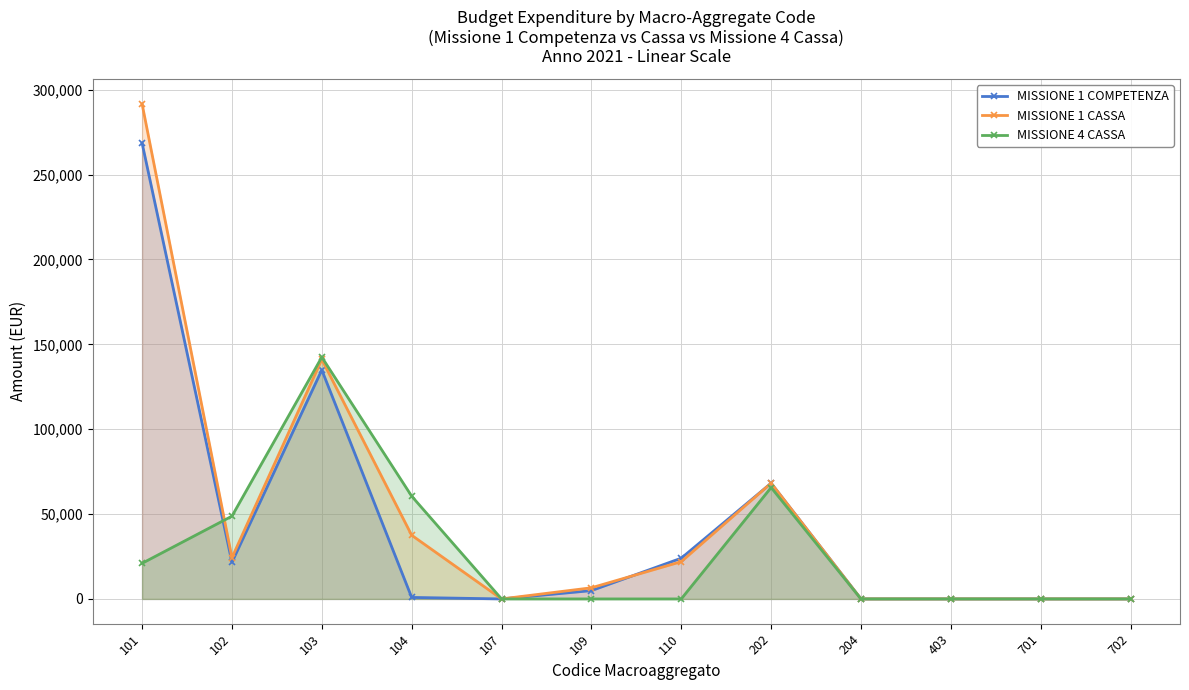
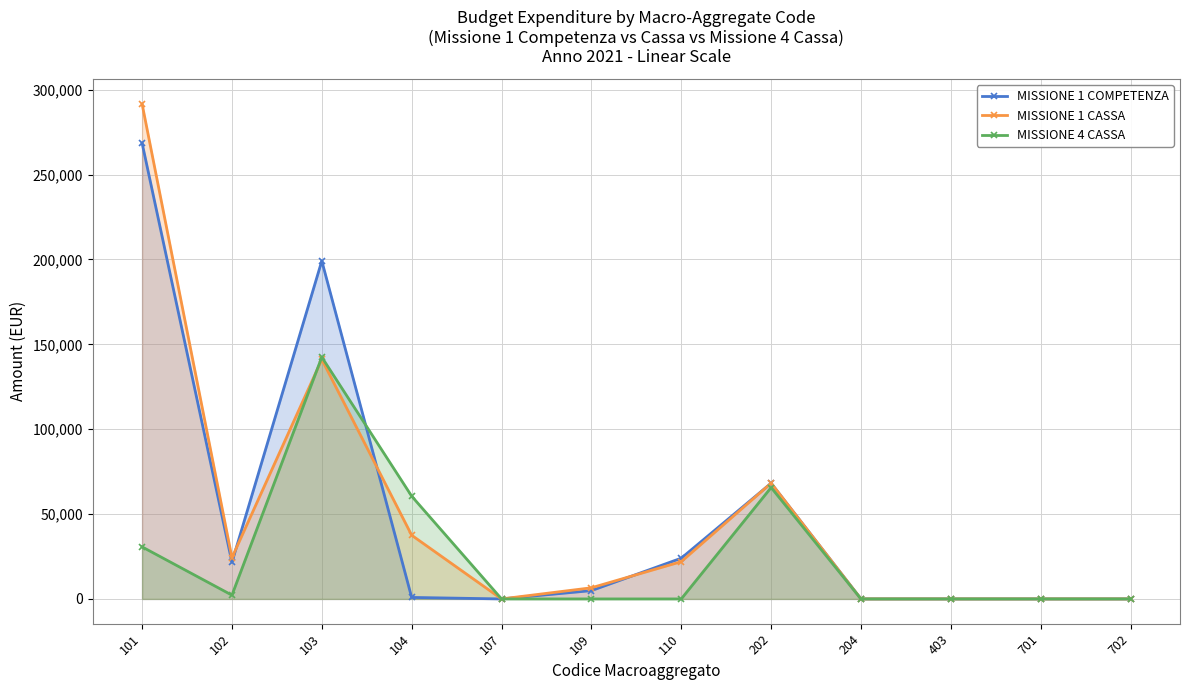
  {
    "MISSIONE 1 COMPETENZA": {
      "101": "269,000",
      "102": "22,000",
-     "103": "135,000",
+     "103": "199,000",
      "104": "1,000",
      "109": "5,000",
      "110": "24,000"
    },
    "MISSIONE 1 CASSA": {
      "101": "292,000",
      "102": "24,000",
      "104": "38,000",
      "109": "7,000",
      "110": "22,000"
    },
    "MISSIONE 4 CASSA": {
-     "101": "21,000",
-     "102": "49,000",
+     "101": "31,000",
+     "102": "2,000",
      "104": "61,000",
      "109": "0",
      "110": "0",
      "202": "66,000"
    }
  }
